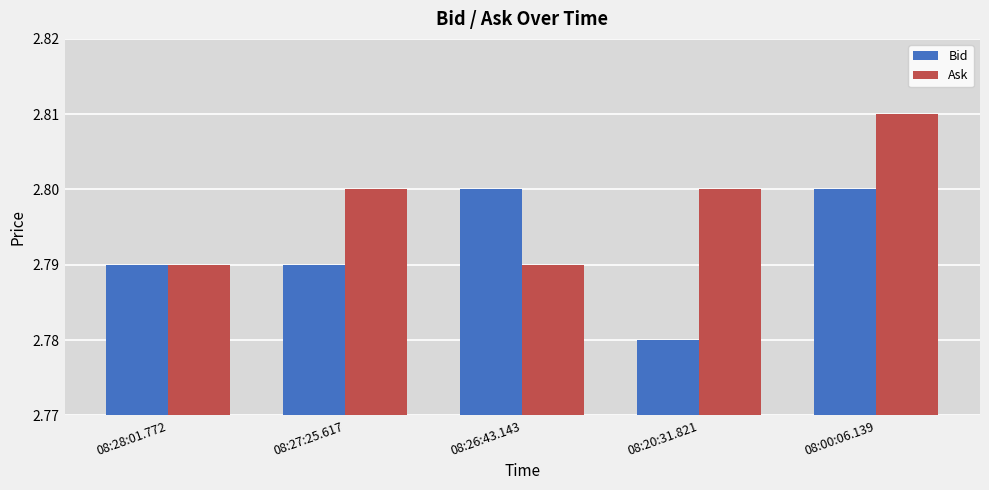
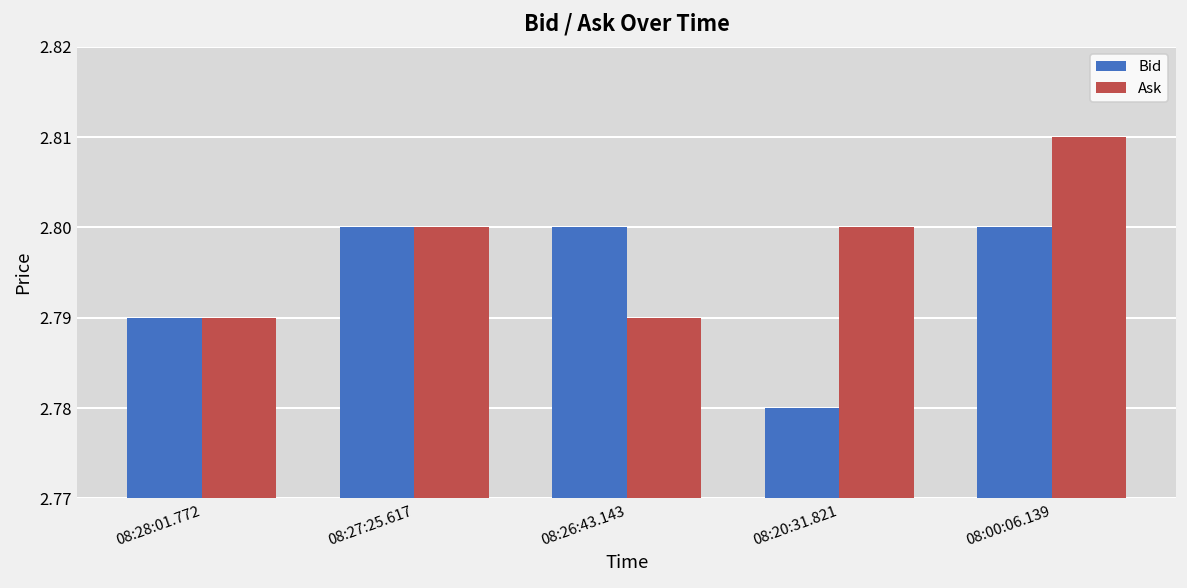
  {
    "Bid": {
      "08:28:01.772": 2.79,
-     "08:27:25.617": 2.79,
+     "08:27:25.617": 2.80,
      "08:26:43.143": 2.80,
      "08:20:31.821": 2.78,
      "08:00:06.139": 2.80
    },
    "Ask": {
      "08:28:01.772": 2.79,
      "08:27:25.617": 2.80,
      "08:26:43.143": 2.79,
      "08:20:31.821": 2.80,
      "08:00:06.139": 2.81
    }
  }
